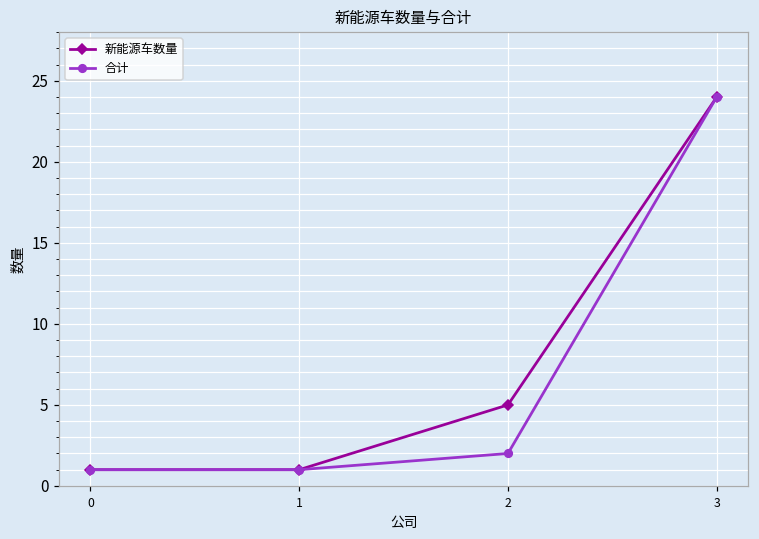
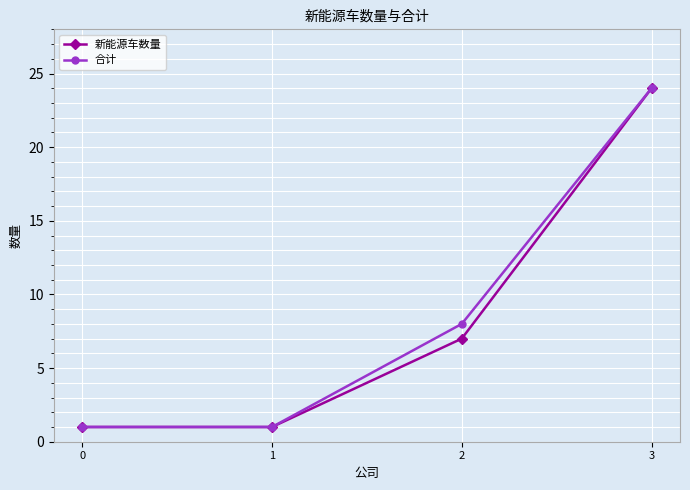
  {
    "新能源车数量": {
-     "2": 5
+     "2": 7
    },
    "合计": {
-     "2": 2
+     "2": 8
    }
  }
